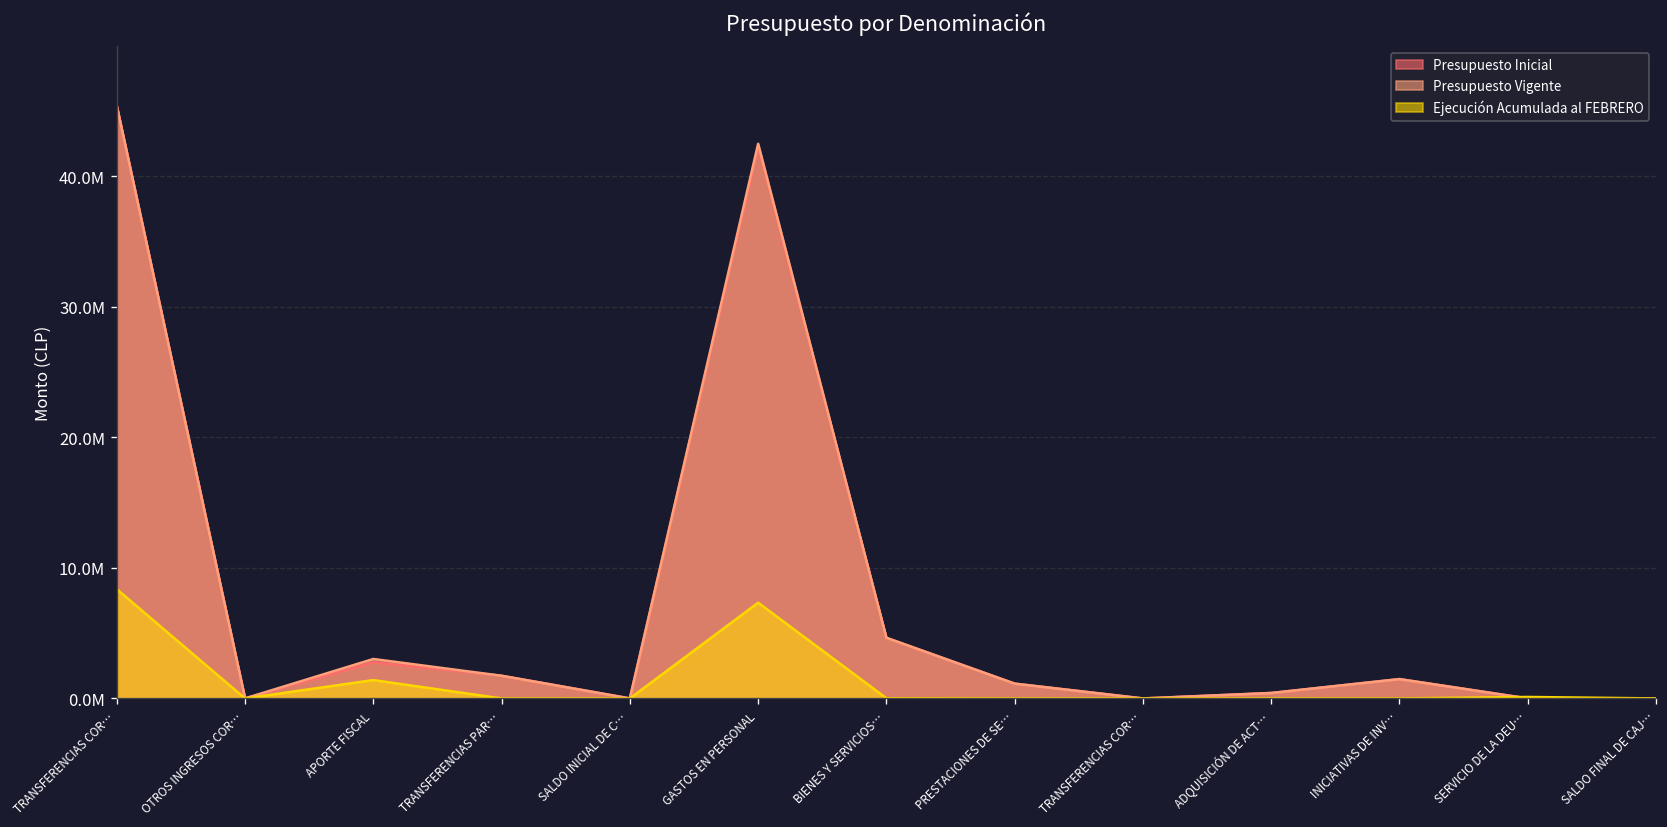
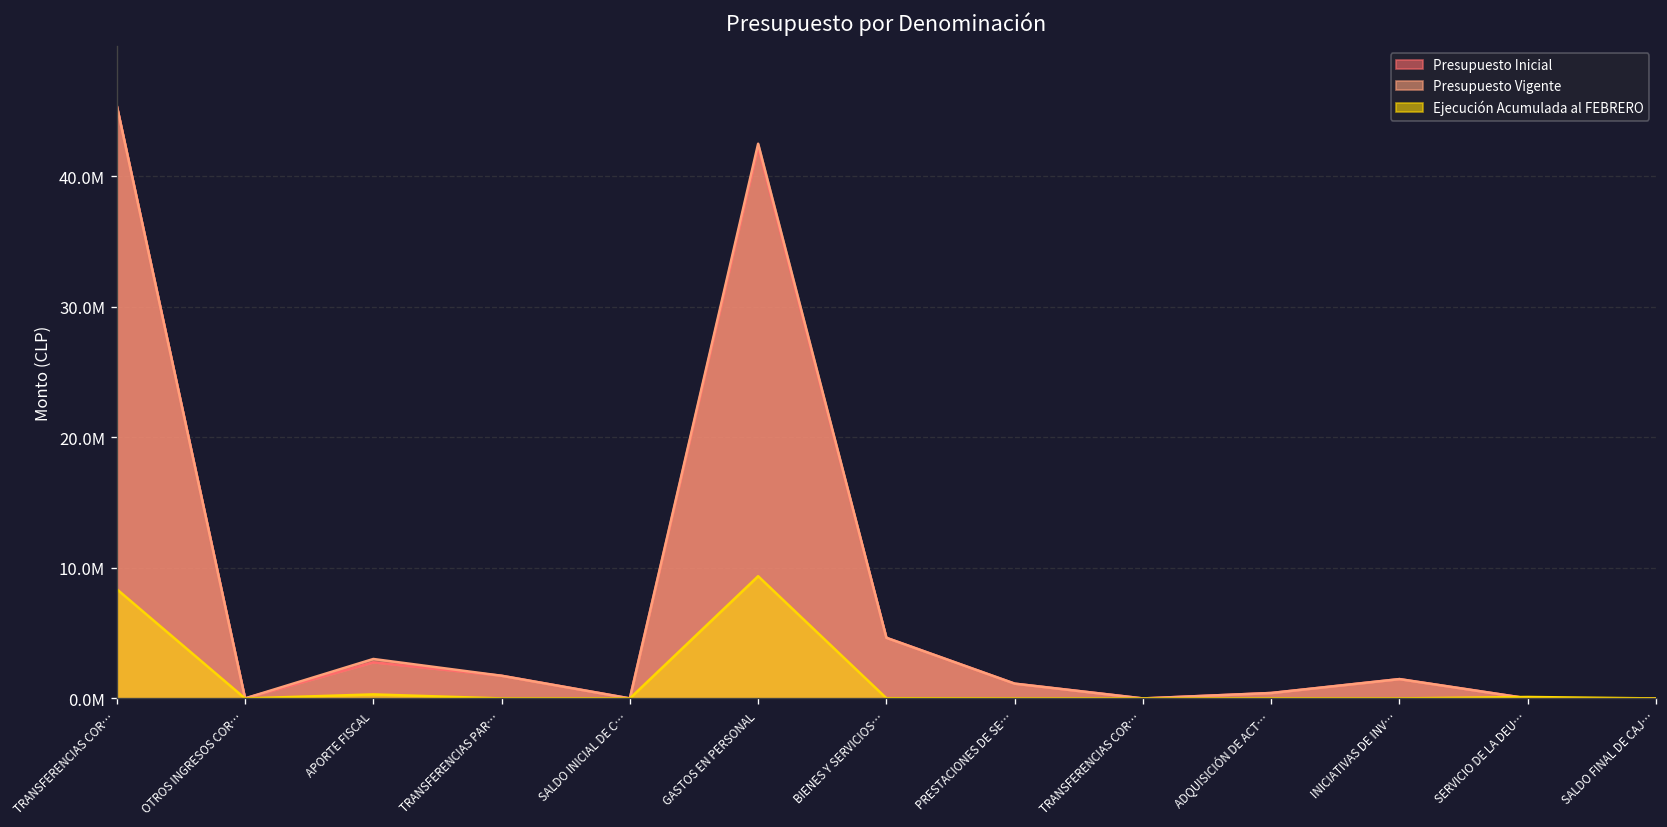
  {
    "Ejecución Acumulada al FEBRERO": {
-     "APORTE FISCAL": 1400000,
+     "APORTE FISCAL": 300000,
      "TRANSFERENCIAS PAR…": 0,
-     "GASTOS EN PERSONAL": 7300000,
+     "GASTOS EN PERSONAL": 9400000,
      "BIENES Y SERVICIOS…": 0,
      "PRESTACIONES DE SE…": 0,
      "ADQUISICIÓN DE ACT…": 0,
      "INICIATIVAS DE INV…": 0
    }
  }
